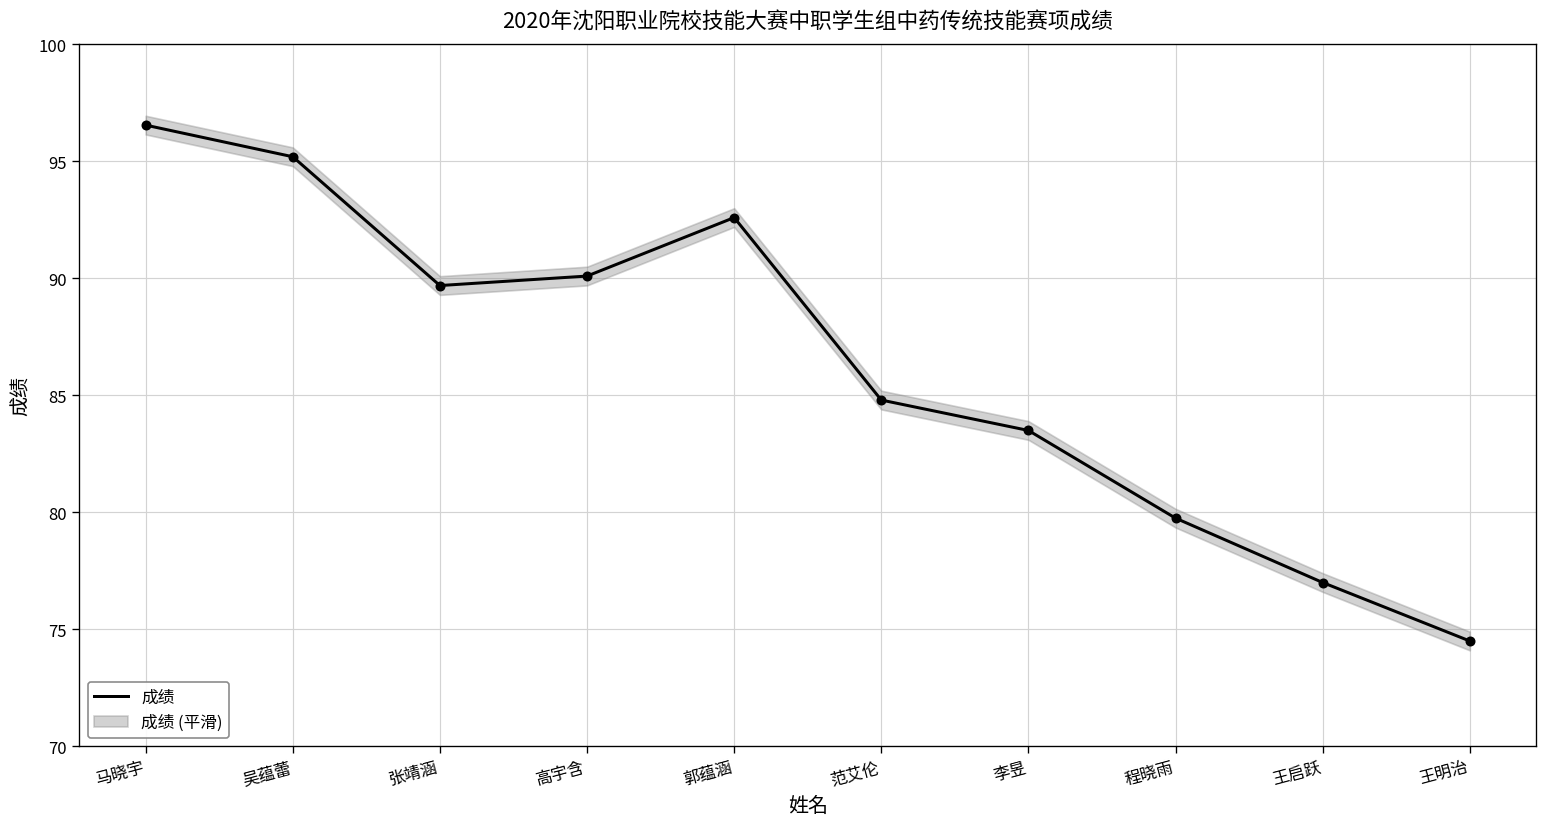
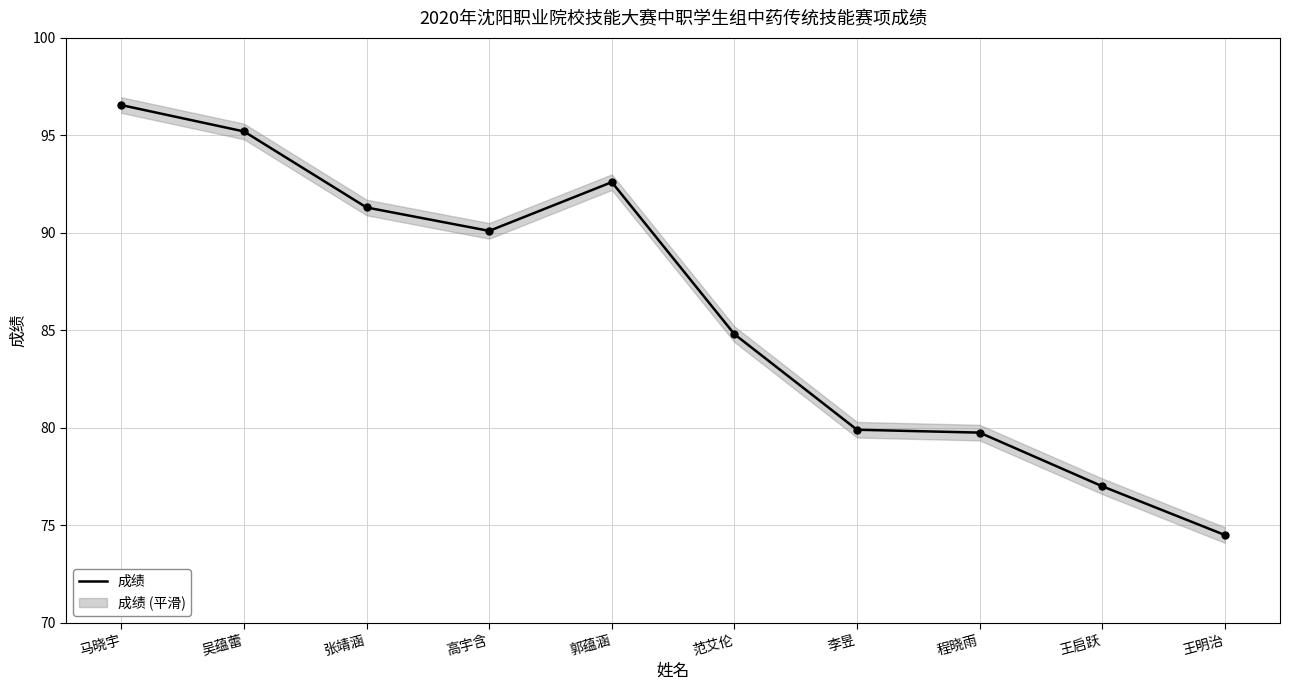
  {
    "成绩": {
      "马晓宇": 96.6,
      "吴蕴蕾": 95.2,
-     "张靖涵": 89.7,
+     "张靖涵": 91.3,
      "高宇含": 90.1,
      "郭蕴涵": 92.6,
      "范艾伦": 84.8,
-     "李昱": 83.5,
+     "李昱": 79.9,
      "程晓雨": 79.8,
      "王启跃": 77.0,
      "王明治": 74.5
    }
  }
